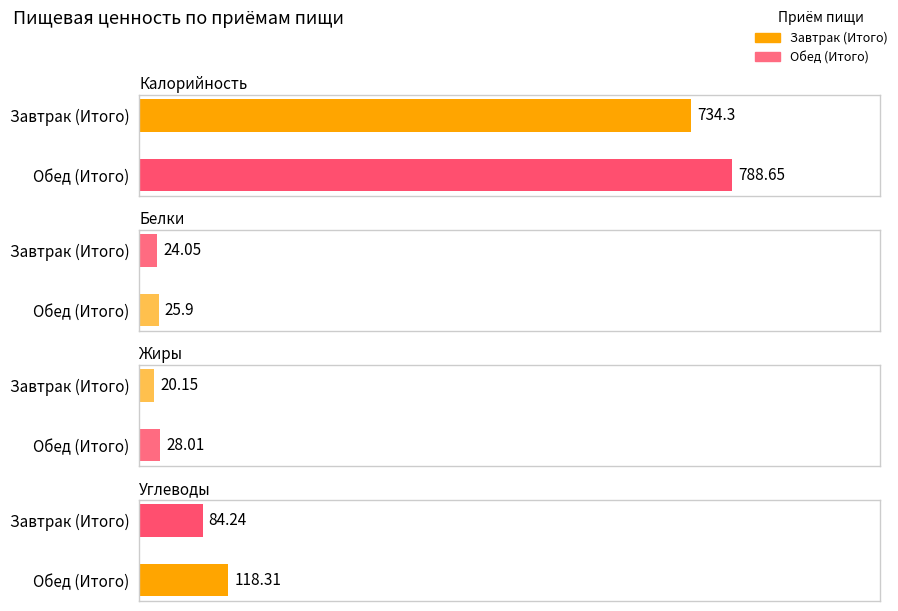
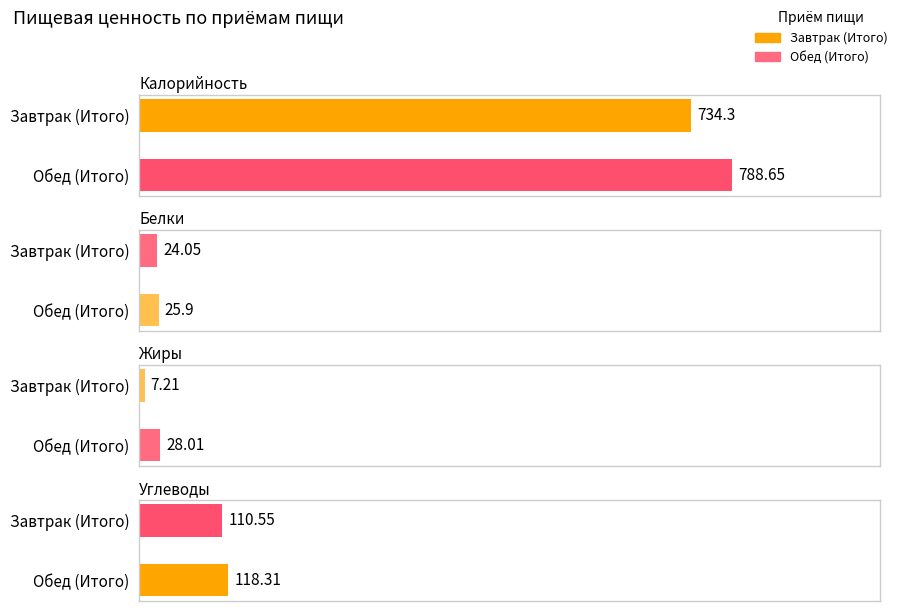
  {
    "Калорийность": {
      "Завтрак (Итого)": 734.3,
      "Обед (Итого)": 788.65
    },
    "Белки": {
      "Завтрак (Итого)": 24.05,
      "Обед (Итого)": 25.9
    },
    "Жиры": {
-     "Завтрак (Итого)": 20.15,
+     "Завтрак (Итого)": 7.21,
      "Обед (Итого)": 28.01
    },
    "Углеводы": {
-     "Завтрак (Итого)": 84.24,
+     "Завтрак (Итого)": 110.55,
      "Обед (Итого)": 118.31
    }
  }
